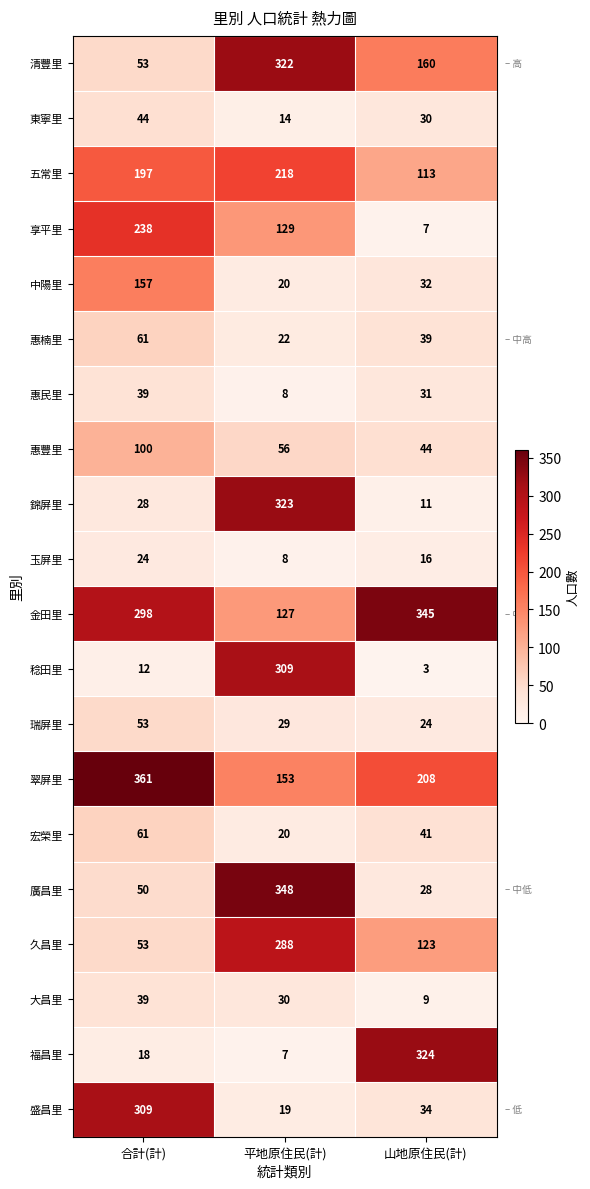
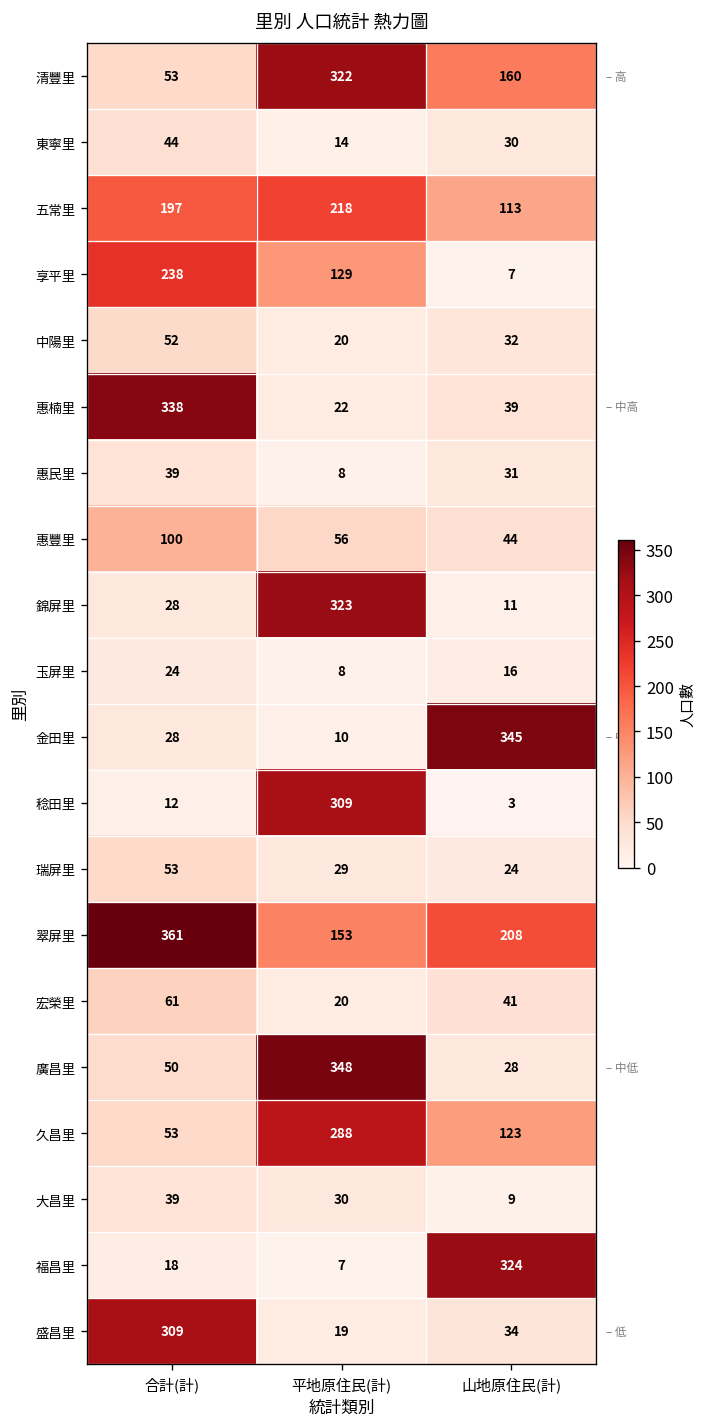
  {
    "清豐里": {
      "合計(計)": 53,
      "平地原住民(計)": 322,
      "山地原住民(計)": 160
    },
    "東寧里": {
      "合計(計)": 44,
      "平地原住民(計)": 14,
      "山地原住民(計)": 30
    },
    "五常里": {
      "合計(計)": 197,
      "平地原住民(計)": 218,
      "山地原住民(計)": 113
    },
    "享平里": {
      "合計(計)": 238,
      "平地原住民(計)": 129,
      "山地原住民(計)": 7
    },
    "中陽里": {
-     "合計(計)": 157,
+     "合計(計)": 52,
      "平地原住民(計)": 20,
      "山地原住民(計)": 32
    },
    "惠楠里": {
-     "合計(計)": 61,
+     "合計(計)": 338,
      "平地原住民(計)": 22,
      "山地原住民(計)": 39
    },
    "惠民里": {
      "合計(計)": 39,
      "平地原住民(計)": 8,
      "山地原住民(計)": 31
    },
    "惠豐里": {
      "合計(計)": 100,
      "平地原住民(計)": 56,
      "山地原住民(計)": 44
    },
    "錦屏里": {
      "合計(計)": 28,
      "平地原住民(計)": 323,
      "山地原住民(計)": 11
    },
    "玉屏里": {
      "合計(計)": 24,
      "平地原住民(計)": 8,
      "山地原住民(計)": 16
    },
    "金田里": {
-     "合計(計)": 298,
-     "平地原住民(計)": 127,
+     "合計(計)": 28,
+     "平地原住民(計)": 10,
      "山地原住民(計)": 345
    },
    "稔田里": {
      "合計(計)": 12,
      "平地原住民(計)": 309,
      "山地原住民(計)": 3
    },
    "瑞屏里": {
      "合計(計)": 53,
      "平地原住民(計)": 29,
      "山地原住民(計)": 24
    },
    "翠屏里": {
      "合計(計)": 361,
      "平地原住民(計)": 153,
      "山地原住民(計)": 208
    },
    "宏榮里": {
      "合計(計)": 61,
      "平地原住民(計)": 20,
      "山地原住民(計)": 41
    },
    "廣昌里": {
      "合計(計)": 50,
      "平地原住民(計)": 348,
      "山地原住民(計)": 28
    },
    "久昌里": {
      "合計(計)": 53,
      "平地原住民(計)": 288,
      "山地原住民(計)": 123
    },
    "大昌里": {
      "合計(計)": 39,
      "平地原住民(計)": 30,
      "山地原住民(計)": 9
    },
    "福昌里": {
      "合計(計)": 18,
      "平地原住民(計)": 7,
      "山地原住民(計)": 324
    },
    "盛昌里": {
      "合計(計)": 309,
      "平地原住民(計)": 19,
      "山地原住民(計)": 34
    }
  }
